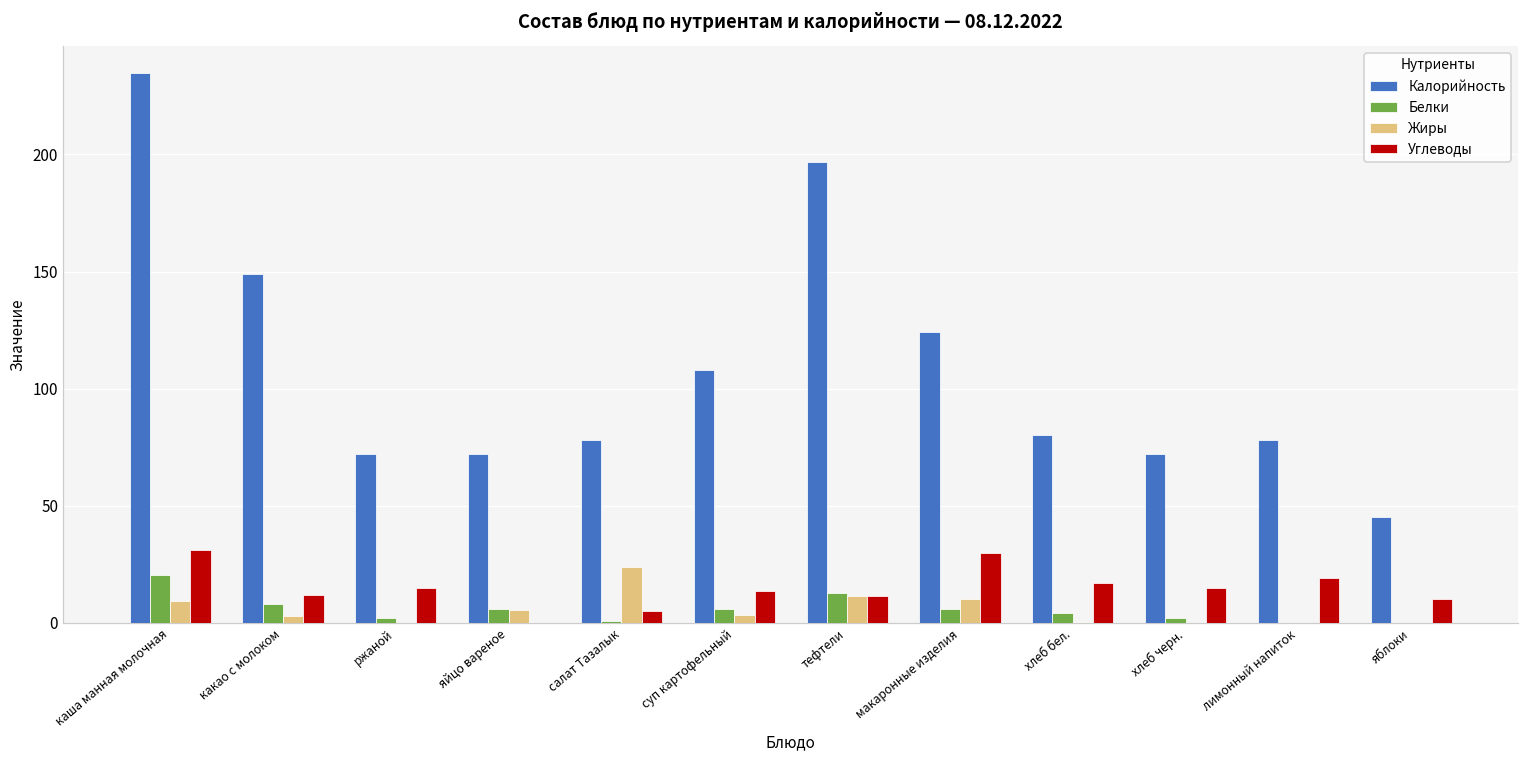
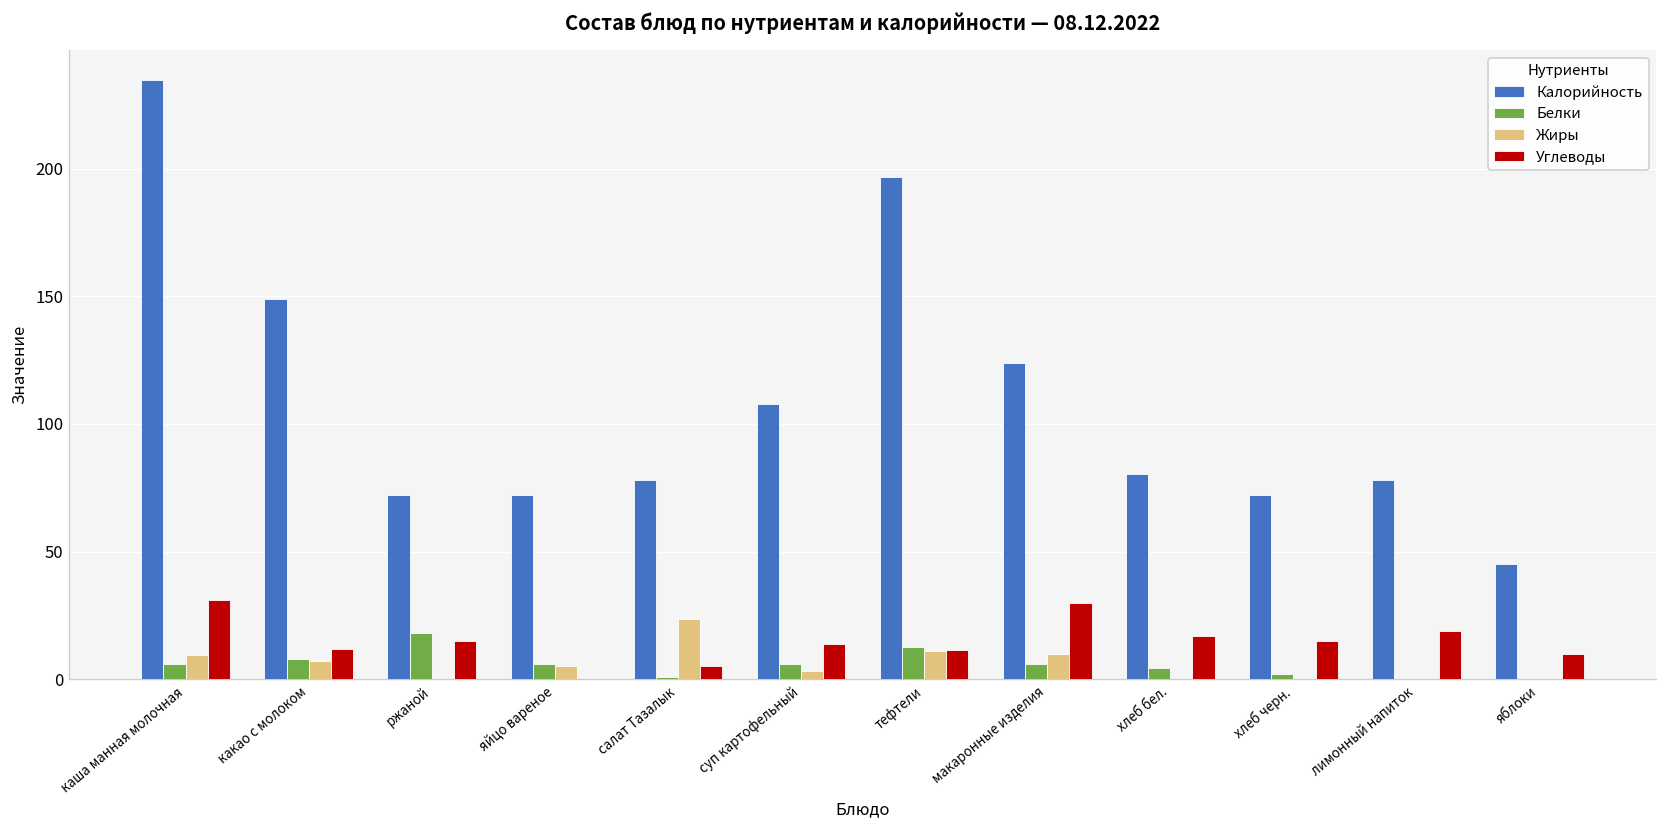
  {
    "Калорийность": {
      "каша манная молочная": 235,
      "какао с молоком": 149,
      "ржаной": 72,
      "яйцо вареное": 72,
      "салат Тазалык": 78,
      "суп картофельный": 108,
      "тефтели": 197,
      "макаронные изделия": 124,
      "хлеб бел.": 80,
      "хлеб черн.": 72,
      "лимонный напиток": 78,
      "яблоки": 45
    },
    "Белки": {
-     "каша манная молочная": 20,
+     "каша манная молочная": 6,
      "какао с молоком": 8,
-     "ржаной": 2,
+     "ржаной": 18,
      "яйцо вареное": 6,
      "суп картофельный": 6,
      "тефтели": 13,
      "макаронные изделия": 6,
      "хлеб бел.": 4,
      "хлеб черн.": 2,
      "лимонный напиток": 0,
      "яблоки": 0
    },
    "Жиры": {
      "каша манная молочная": 9,
-     "какао с молоком": 3,
+     "какао с молоком": 7,
      "ржаной": 0,
      "яйцо вареное": 5,
      "салат Тазалык": 24,
      "суп картофельный": 3,
      "тефтели": 11,
      "макаронные изделия": 10,
      "хлеб черн.": 0,
      "лимонный напиток": 0,
      "яблоки": 0
    },
    "Углеводы": {
      "каша манная молочная": 31,
      "какао с молоком": 12,
      "ржаной": 15,
      "яйцо вареное": 0,
      "салат Тазалык": 5,
      "суп картофельный": 14,
      "тефтели": 11,
      "макаронные изделия": 30,
      "хлеб бел.": 17,
      "хлеб черн.": 15,
      "лимонный напиток": 19,
      "яблоки": 10
    }
  }
